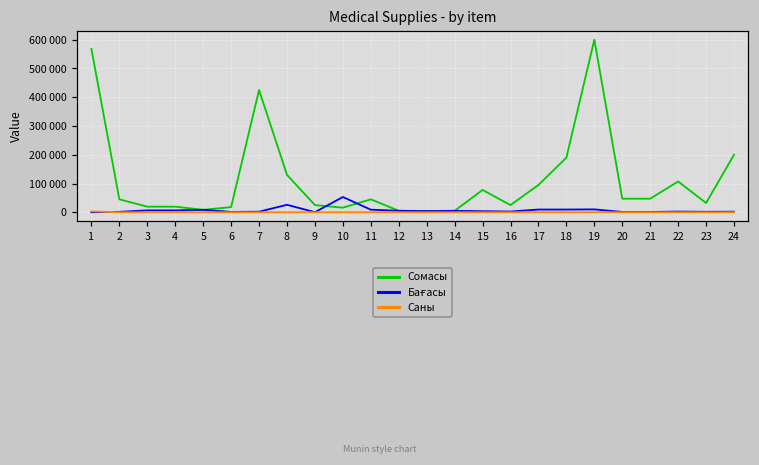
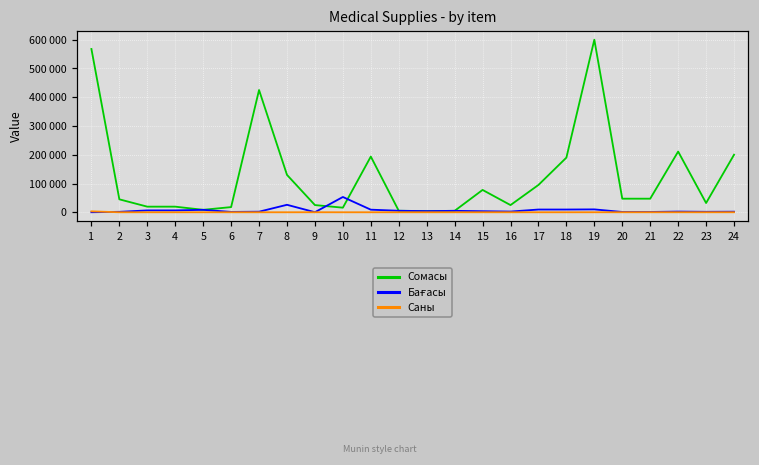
  {
    "Сомасы": {
      "1": 570000,
      "2": 50000,
      "3": 20000,
      "4": 20000,
      "6": 20000,
      "7": 430000,
      "8": 130000,
      "9": 30000,
      "10": 20000,
-     "11": 50000,
+     "11": 190000,
      "15": 80000,
      "16": 30000,
      "17": 100000,
      "18": 190000,
      "19": 600000,
      "20": 50000,
      "21": 50000,
-     "22": 110000,
+     "22": 210000,
      "23": 30000,
      "24": 200000
    },
    "Бағасы": {
      "8": 30000,
      "10": 50000,
      "19": 10000
    },
    "Саны": {
      "8": 0,
      "10": 0,
      "19": 0
    }
  }
